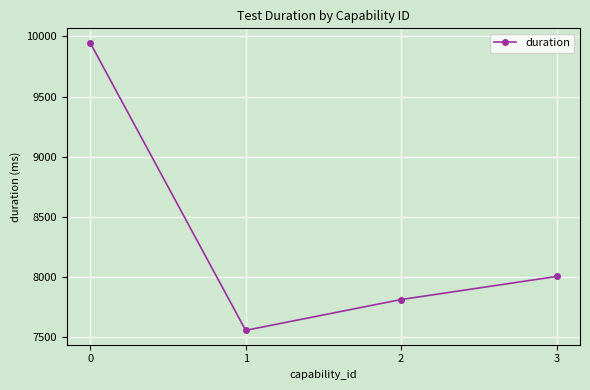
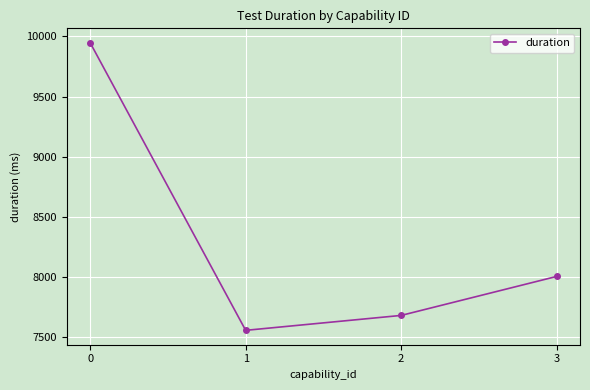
  {
    "0": 9950,
    "1": 7560,
-   "2": 7810,
+   "2": 7680,
    "3": 8010
  }
